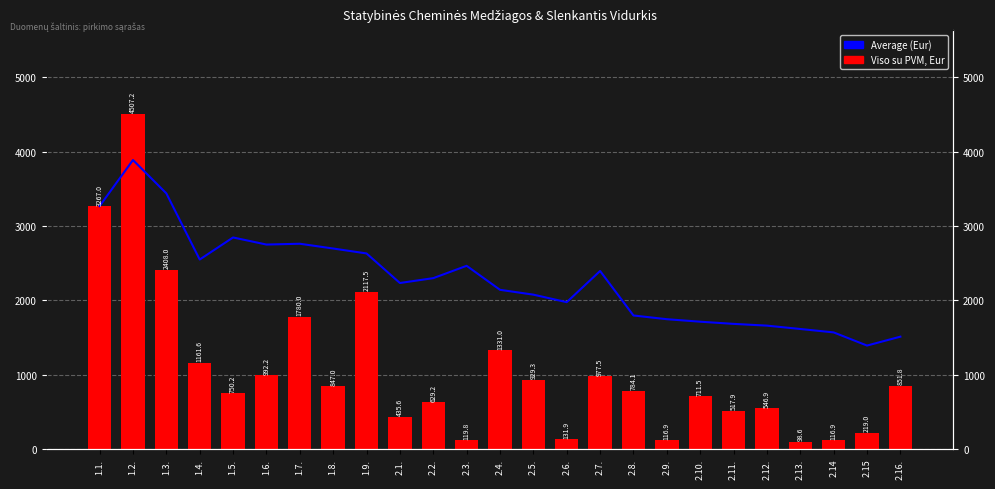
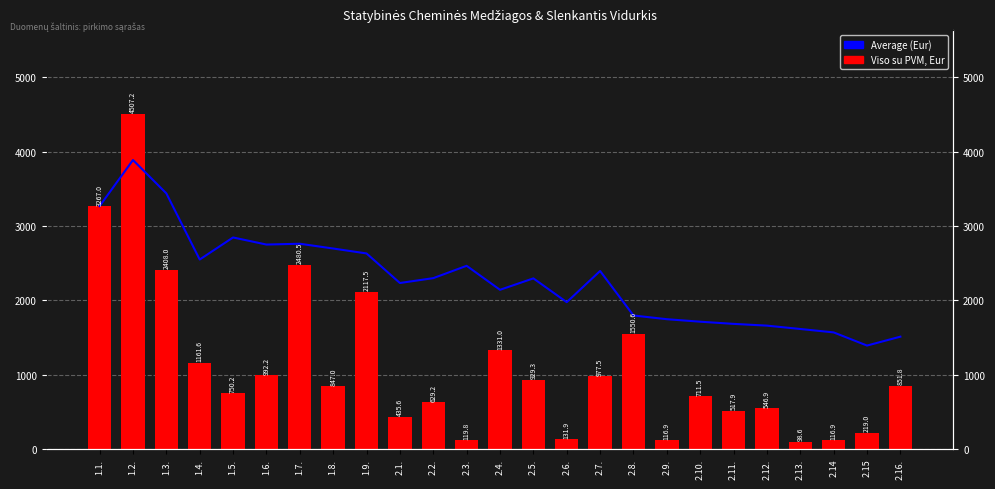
  {
    "Average (Eur)": {
      "1.2.": 3900,
      "1.3.": 3400,
      "1.4.": 2500,
      "1.5.": 2800,
      "1.6.": 2700,
      "1.7.": 2800,
      "1.8.": 2700,
      "1.9.": 2600,
      "2.1.": 2200,
      "2.2.": 2300,
      "2.3.": 2500,
      "2.4.": 2100,
-     "2.5.": 2100,
+     "2.5.": 2300,
      "2.6.": 2000,
      "2.7.": 2400,
      "2.8.": 1800,
      "2.9.": 1700,
      "2.10.": 1700,
      "2.11.": 1700,
      "2.12.": 1700,
      "2.13.": 1600,
      "2.14": 1600,
      "2.15": 1400,
      "2.16.": 1500
    },
    "Viso su PVM, Eur": {
      "1.2.": 4507.2,
      "1.3.": 2408.0,
      "1.4.": 1161.6,
      "1.5.": 750.2,
      "1.6.": 992.2,
-     "1.7.": 1780.0,
+     "1.7.": 2480.5,
      "1.8.": 847.0,
      "1.9.": 2117.5,
      "2.1.": 435.6,
      "2.2.": 629.2,
      "2.3.": 119.8,
      "2.4.": 1331.0,
      "2.5.": 929.3,
      "2.6.": 131.9,
      "2.7.": 977.5,
-     "2.8.": 784.1,
+     "2.8.": 1550.6,
      "2.9.": 116.9,
      "2.10.": 711.5,
      "2.11.": 517.9,
      "2.12.": 546.9,
      "2.13.": 98.6,
      "2.14": 116.9,
      "2.15": 219.0,
      "2.16.": 851.8
    }
  }
